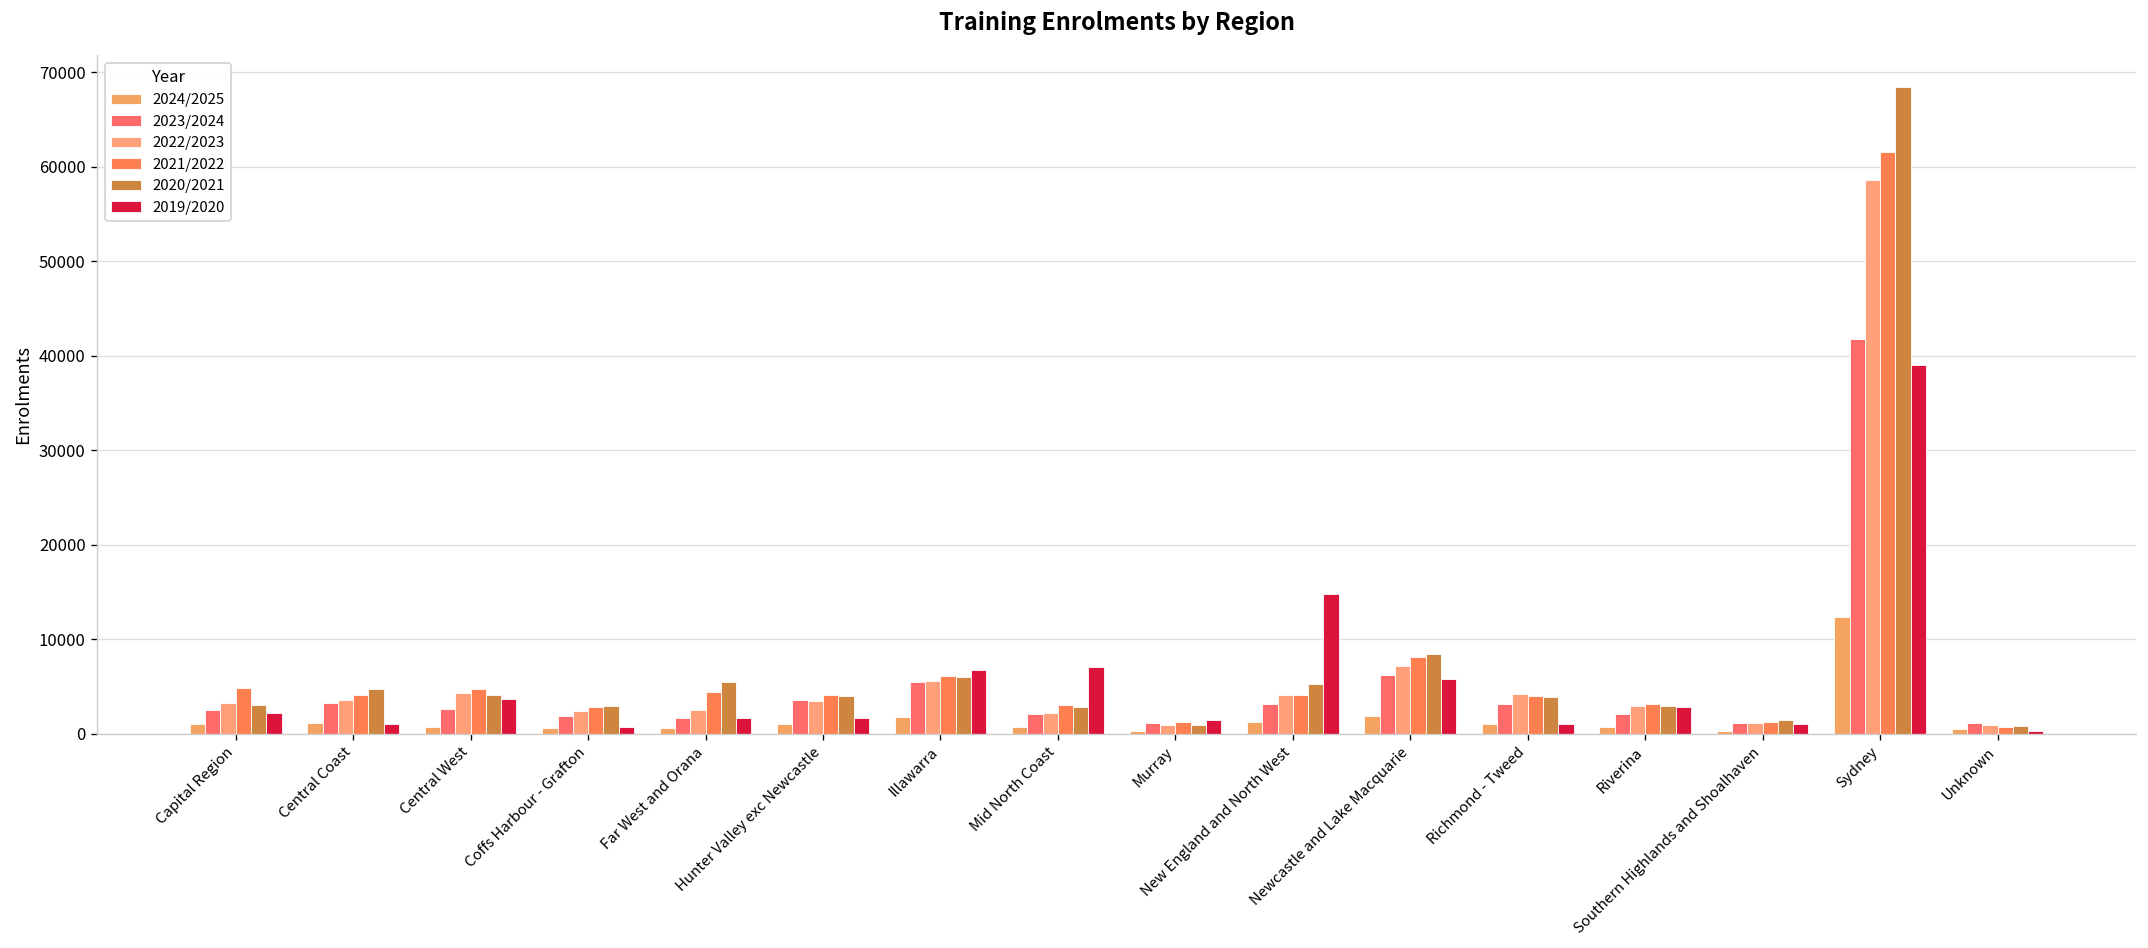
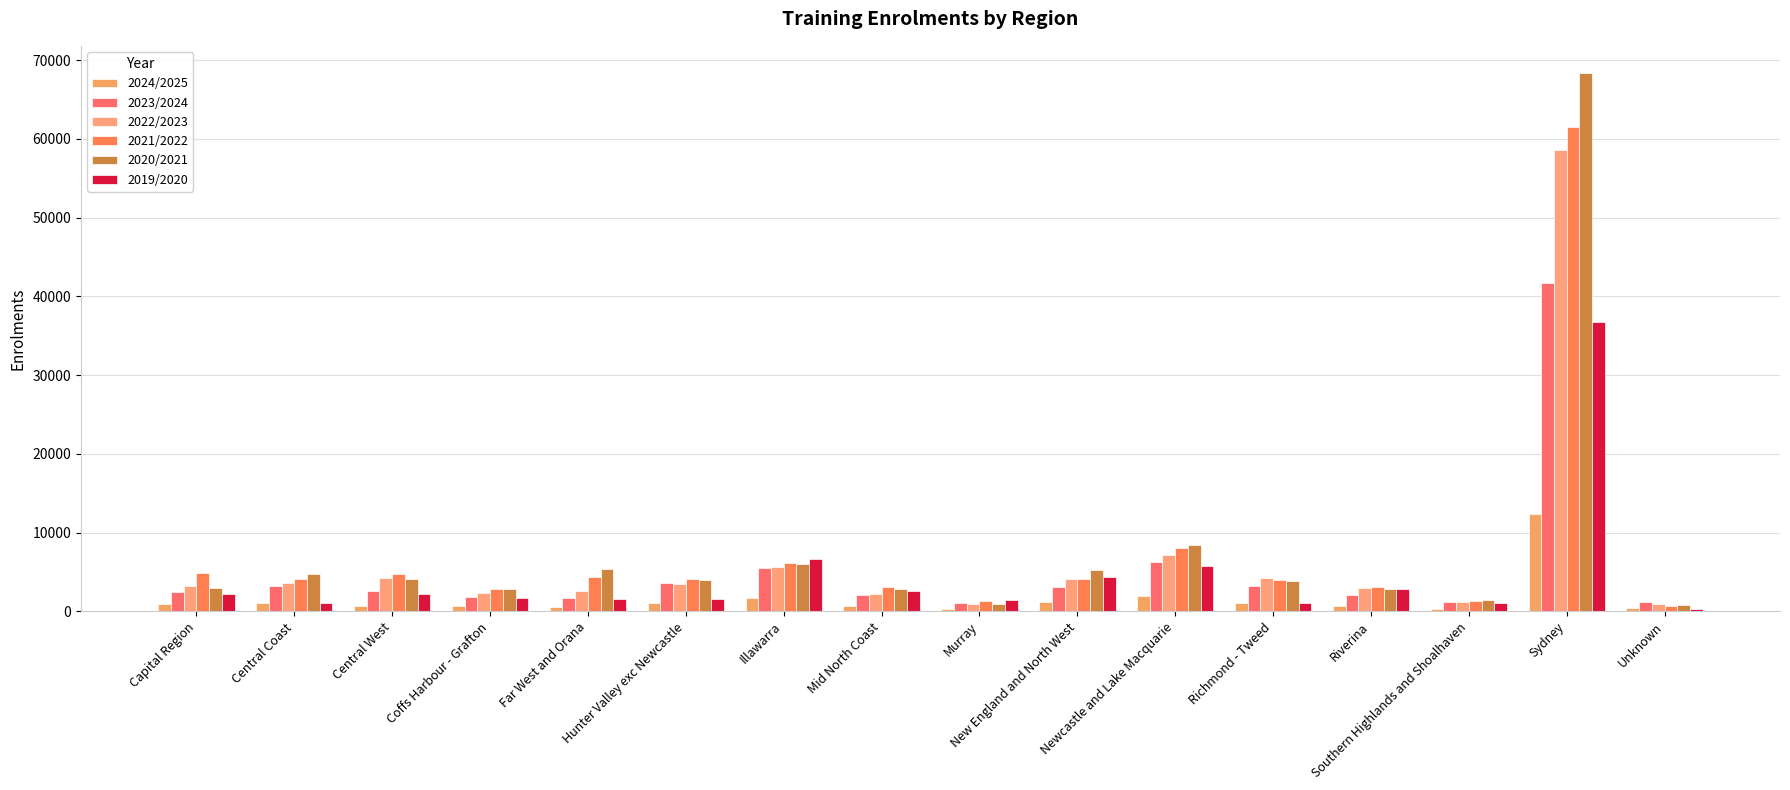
  {
    "2019/2020": {
      "Capital Region": 2000,
      "Central Coast": 1000,
-     "Central West": 4000,
-     "Coffs Harbour - Grafton": 1000,
+     "Central West": 2000,
+     "Coffs Harbour - Grafton": 2000,
      "Far West and Orana": 2000,
      "Hunter Valley exc Newcastle": 2000,
      "Illawarra": 7000,
-     "Mid North Coast": 7000,
+     "Mid North Coast": 3000,
      "Murray": 1000,
-     "New England and North West": 15000,
+     "New England and North West": 4000,
      "Newcastle and Lake Macquarie": 6000,
      "Richmond - Tweed": 1000,
      "Riverina": 3000,
      "Southern Highlands and Shoalhaven": 1000,
-     "Sydney": 39000
+     "Sydney": 37000
    }
  }
